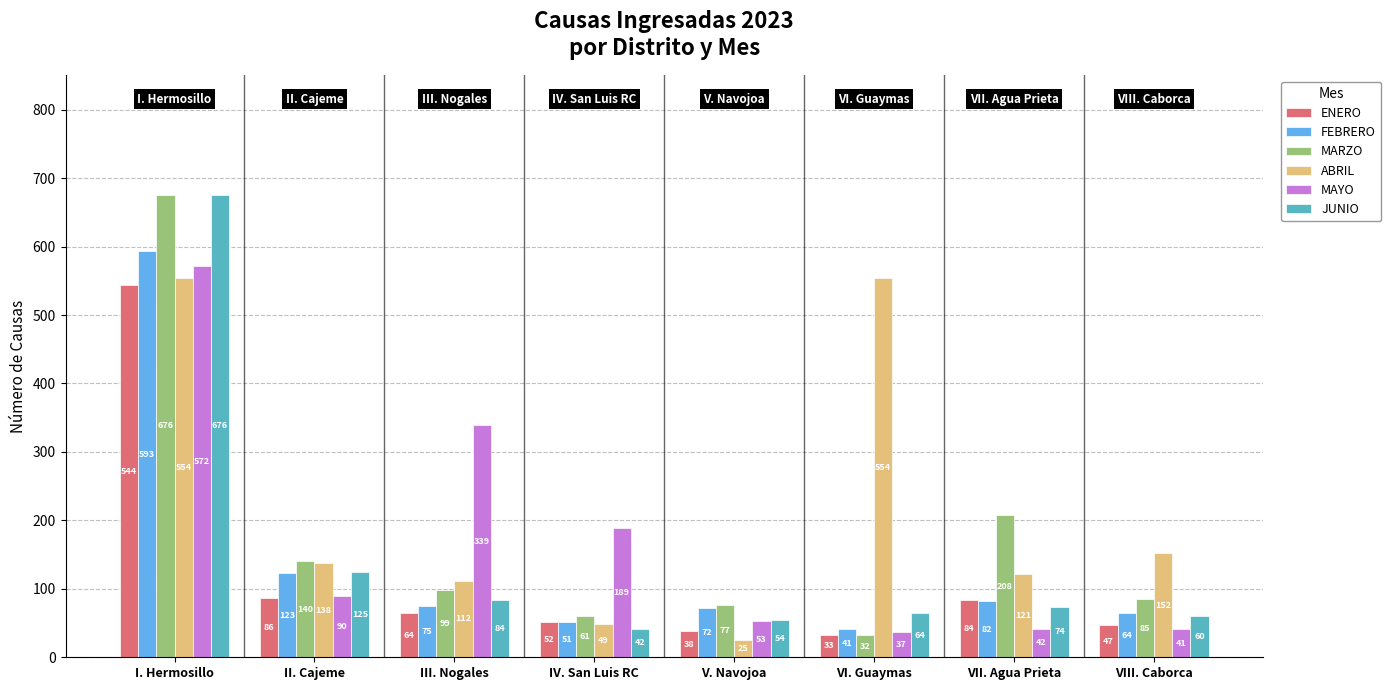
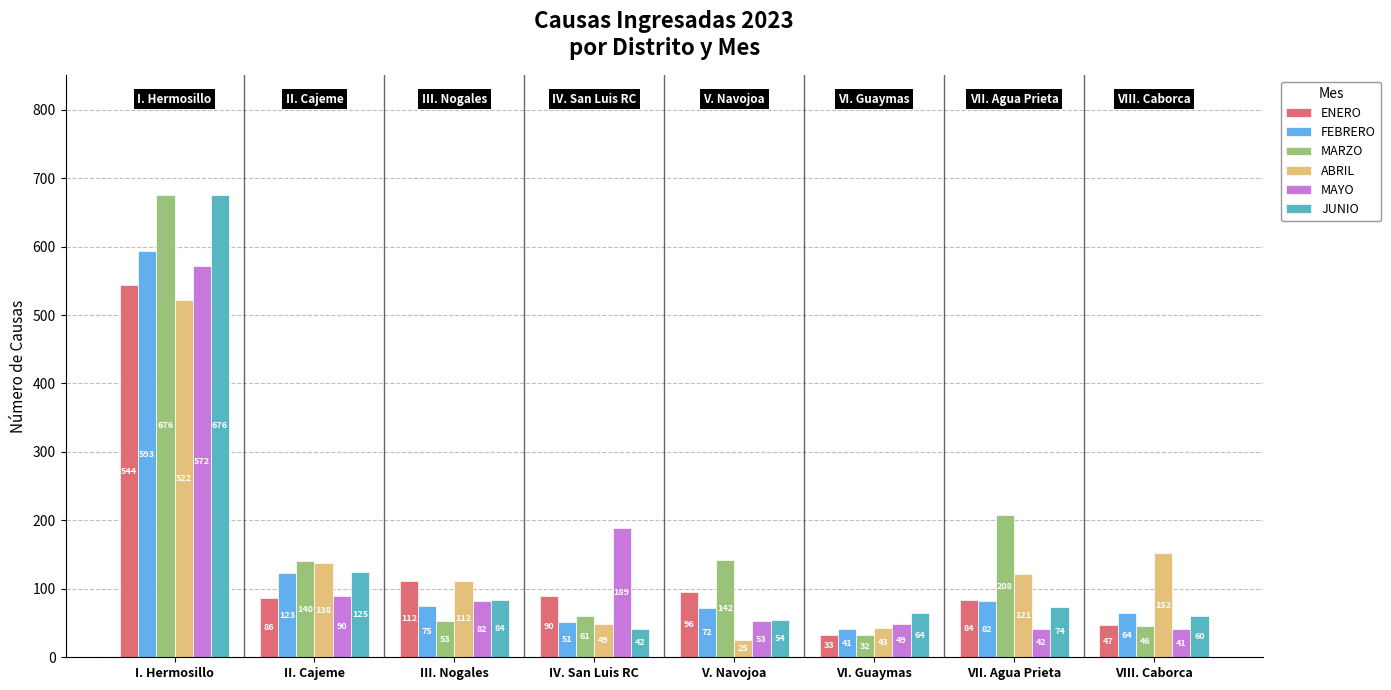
  {
    "ENERO": {
      "I. Hermosillo": 544,
      "II. Cajeme": 86,
-     "III. Nogales": 64,
-     "IV. San Luis RC": 52,
-     "V. Navojoa": 38,
+     "III. Nogales": 112,
+     "IV. San Luis RC": 90,
+     "V. Navojoa": 96,
      "VI. Guaymas": 33,
      "VII. Agua Prieta": 84,
      "VIII. Caborca": 47
    },
    "MARZO": {
      "I. Hermosillo": 676,
      "II. Cajeme": 140,
-     "III. Nogales": 99,
+     "III. Nogales": 53,
      "IV. San Luis RC": 61,
-     "V. Navojoa": 77,
+     "V. Navojoa": 142,
      "VI. Guaymas": 32,
      "VII. Agua Prieta": 208,
-     "VIII. Caborca": 85
+     "VIII. Caborca": 46
    },
    "ABRIL": {
-     "I. Hermosillo": 554,
+     "I. Hermosillo": 522,
      "II. Cajeme": 138,
      "III. Nogales": 112,
      "IV. San Luis RC": 49,
      "V. Navojoa": 25,
-     "VI. Guaymas": 554,
+     "VI. Guaymas": 43,
      "VII. Agua Prieta": 121,
      "VIII. Caborca": 152
    },
    "MAYO": {
      "I. Hermosillo": 572,
      "II. Cajeme": 90,
-     "III. Nogales": 339,
+     "III. Nogales": 82,
      "IV. San Luis RC": 189,
      "V. Navojoa": 53,
-     "VI. Guaymas": 37,
+     "VI. Guaymas": 49,
      "VII. Agua Prieta": 42,
      "VIII. Caborca": 41
    }
  }
